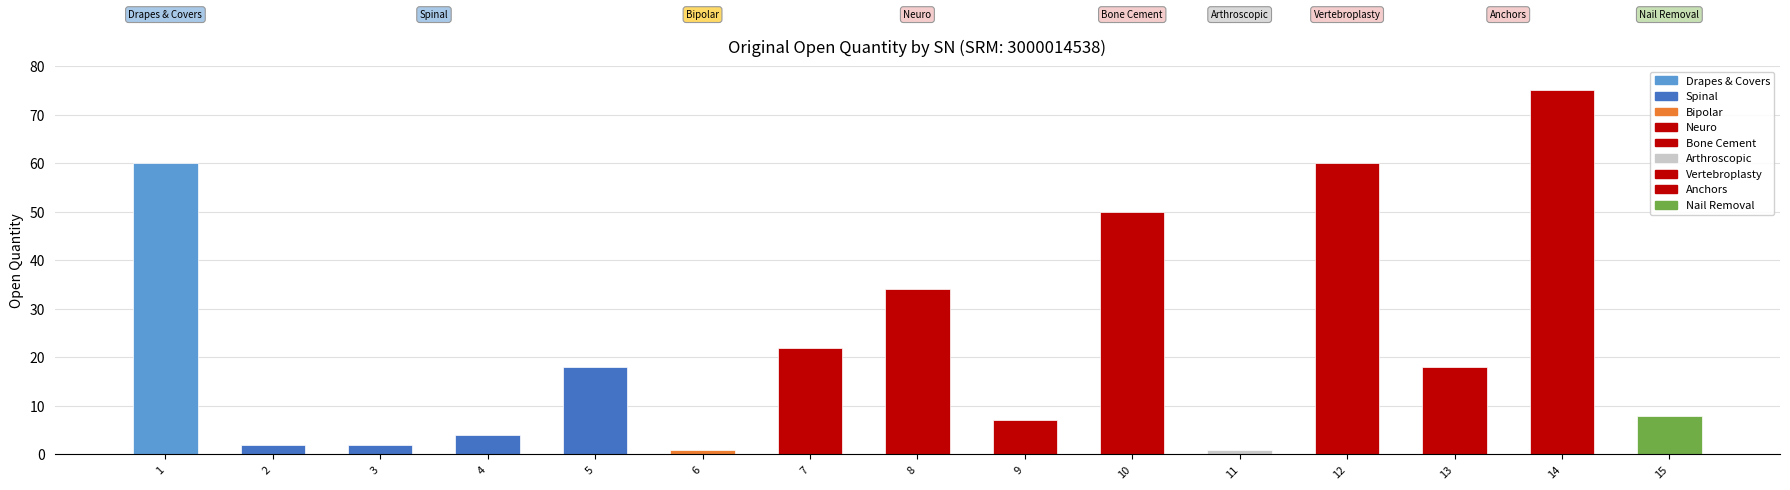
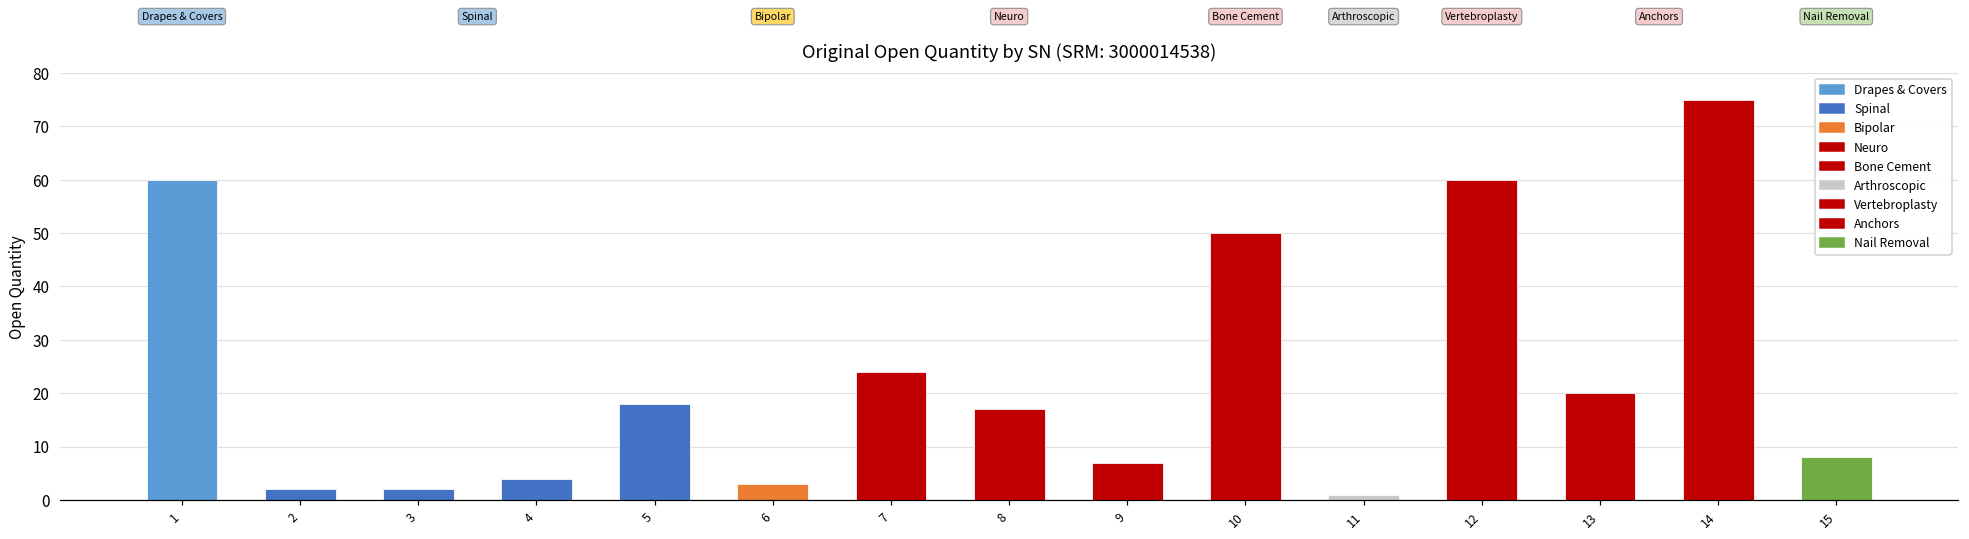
  {
    "1": 60,
    "2": 2,
    "3": 2,
    "4": 4,
    "5": 18,
-   "6": 1,
-   "7": 22,
-   "8": 34,
+   "6": 3,
+   "7": 24,
+   "8": 17,
    "9": 7,
    "10": 50,
    "11": 1,
    "12": 60,
-   "13": 18,
+   "13": 20,
    "14": 75,
    "15": 8
  }
